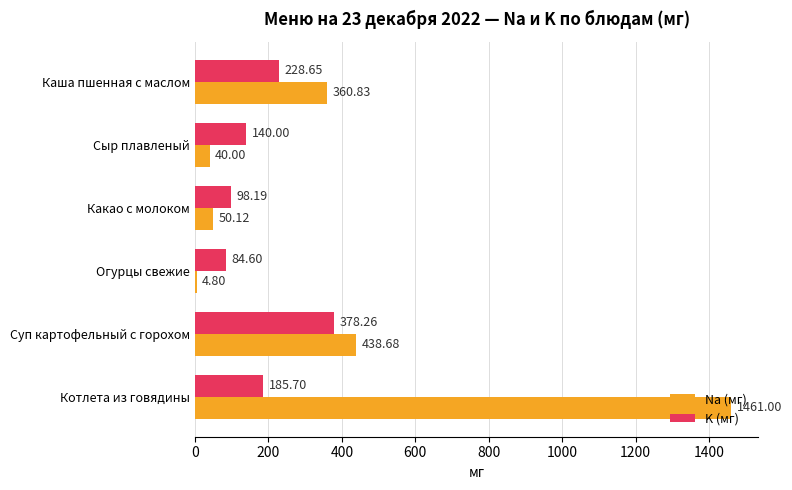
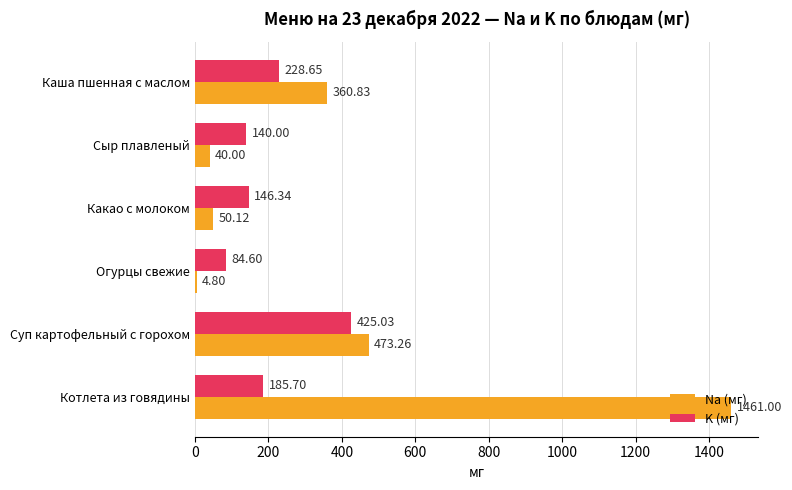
  {
    "Na (мг)": {
      "Каша пшенная с маслом": 360.83,
      "Сыр плавленый": 40.00,
      "Какао с молоком": 50.12,
      "Огурцы свежие": 4.80,
-     "Суп картофельный с горохом": 438.68,
+     "Суп картофельный с горохом": 473.26,
      "Котлета из говядины": 1461.00
    },
    "K (мг)": {
      "Каша пшенная с маслом": 228.65,
      "Сыр плавленый": 140.00,
-     "Какао с молоком": 98.19,
+     "Какао с молоком": 146.34,
      "Огурцы свежие": 84.60,
-     "Суп картофельный с горохом": 378.26,
+     "Суп картофельный с горохом": 425.03,
      "Котлета из говядины": 185.70
    }
  }
